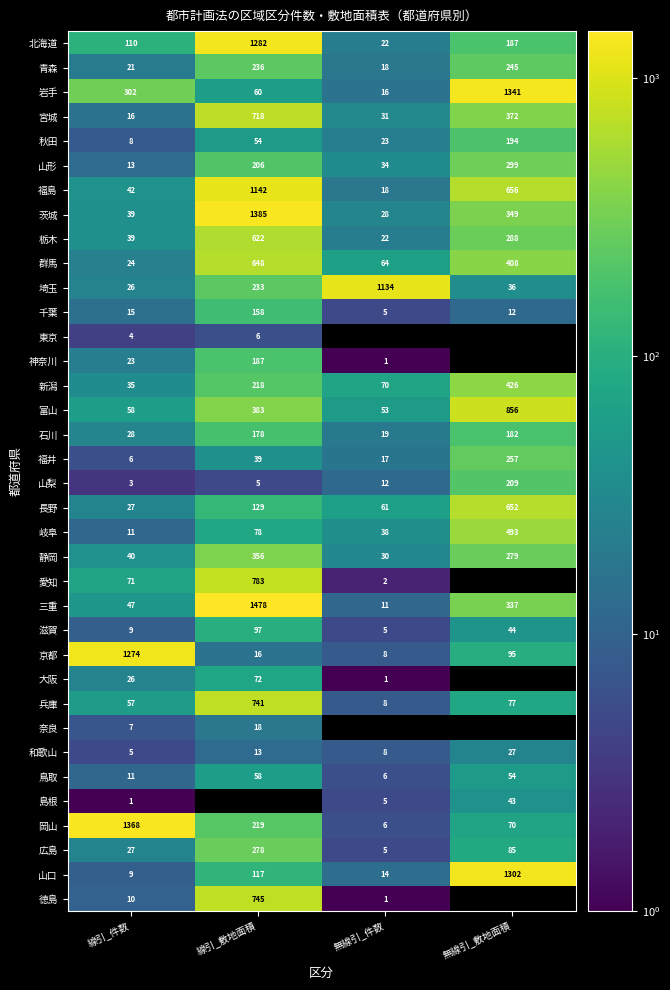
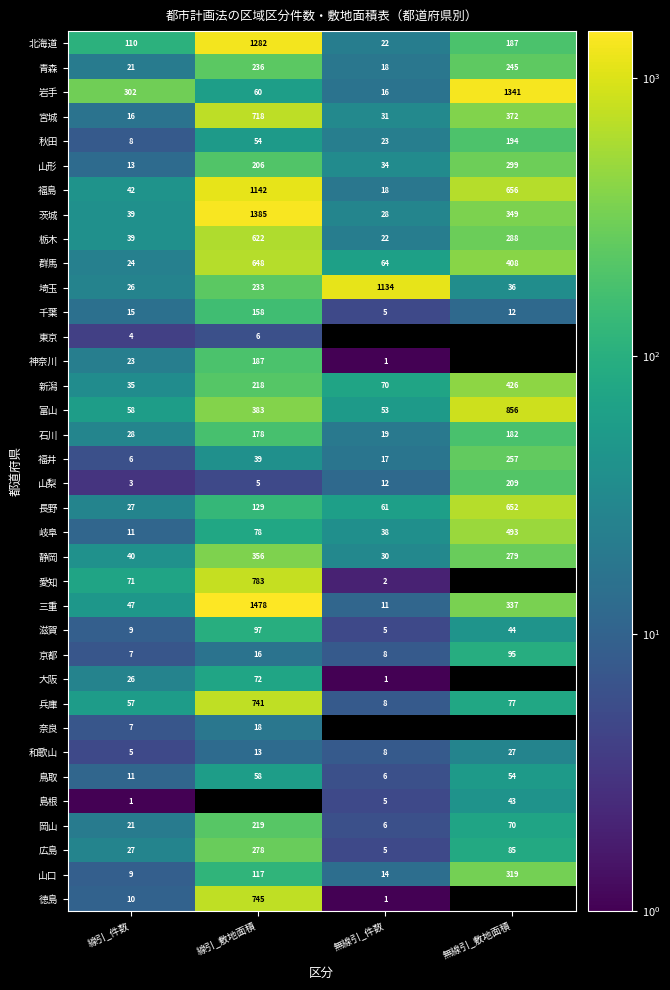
  {
    "北海道": {
      "線引_件数": 110,
      "線引_敷地面積": 1282,
      "無線引_件数": 22,
      "無線引_敷地面積": 187
    },
    "青森": {
      "線引_件数": 21,
      "線引_敷地面積": 236,
      "無線引_件数": 18,
      "無線引_敷地面積": 245
    },
    "岩手": {
      "線引_件数": 302,
      "線引_敷地面積": 60,
      "無線引_件数": 16,
      "無線引_敷地面積": 1341
    },
    "宮城": {
      "線引_件数": 16,
      "線引_敷地面積": 718,
      "無線引_件数": 31,
      "無線引_敷地面積": 372
    },
    "秋田": {
      "線引_件数": 8,
      "線引_敷地面積": 54,
      "無線引_件数": 23,
      "無線引_敷地面積": 194
    },
    "山形": {
      "線引_件数": 13,
      "線引_敷地面積": 206,
      "無線引_件数": 34,
      "無線引_敷地面積": 299
    },
    "福島": {
      "線引_件数": 42,
      "線引_敷地面積": 1142,
      "無線引_件数": 18,
      "無線引_敷地面積": 656
    },
    "茨城": {
      "線引_件数": 39,
      "線引_敷地面積": 1385,
      "無線引_件数": 28,
      "無線引_敷地面積": 349
    },
    "栃木": {
      "線引_件数": 39,
      "線引_敷地面積": 622,
      "無線引_件数": 22,
      "無線引_敷地面積": 288
    },
    "群馬": {
      "線引_件数": 24,
      "線引_敷地面積": 648,
      "無線引_件数": 64,
      "無線引_敷地面積": 408
    },
    "埼玉": {
      "線引_件数": 26,
      "線引_敷地面積": 233,
      "無線引_件数": 1134,
      "無線引_敷地面積": 36
    },
    "千葉": {
      "線引_件数": 15,
      "線引_敷地面積": 158,
      "無線引_件数": 5,
      "無線引_敷地面積": 12
    },
    "東京": {
      "線引_件数": 4,
      "線引_敷地面積": 6
    },
    "神奈川": {
      "線引_件数": 23,
      "線引_敷地面積": 187,
      "無線引_件数": 1
    },
    "新潟": {
      "線引_件数": 35,
      "線引_敷地面積": 218,
      "無線引_件数": 70,
      "無線引_敷地面積": 426
    },
    "富山": {
      "線引_件数": 58,
      "線引_敷地面積": 383,
      "無線引_件数": 53,
      "無線引_敷地面積": 856
    },
    "石川": {
      "線引_件数": 28,
      "線引_敷地面積": 178,
      "無線引_件数": 19,
      "無線引_敷地面積": 182
    },
    "福井": {
      "線引_件数": 6,
      "線引_敷地面積": 39,
      "無線引_件数": 17,
      "無線引_敷地面積": 257
    },
    "山梨": {
      "線引_件数": 3,
      "線引_敷地面積": 5,
      "無線引_件数": 12,
      "無線引_敷地面積": 209
    },
    "長野": {
      "線引_件数": 27,
      "線引_敷地面積": 129,
      "無線引_件数": 61,
      "無線引_敷地面積": 652
    },
    "岐阜": {
      "線引_件数": 11,
      "線引_敷地面積": 78,
      "無線引_件数": 38,
      "無線引_敷地面積": 493
    },
    "静岡": {
      "線引_件数": 40,
      "線引_敷地面積": 356,
      "無線引_件数": 30,
      "無線引_敷地面積": 279
    },
    "愛知": {
      "線引_件数": 71,
      "線引_敷地面積": 783,
      "無線引_件数": 2
    },
    "三重": {
      "線引_件数": 47,
      "線引_敷地面積": 1478,
      "無線引_件数": 11,
      "無線引_敷地面積": 337
    },
    "滋賀": {
      "線引_件数": 9,
      "線引_敷地面積": 97,
      "無線引_件数": 5,
      "無線引_敷地面積": 44
    },
    "京都": {
-     "線引_件数": 1274,
+     "線引_件数": 7,
      "線引_敷地面積": 16,
      "無線引_件数": 8,
      "無線引_敷地面積": 95
    },
    "大阪": {
      "線引_件数": 26,
      "線引_敷地面積": 72,
      "無線引_件数": 1
    },
    "兵庫": {
      "線引_件数": 57,
      "線引_敷地面積": 741,
      "無線引_件数": 8,
      "無線引_敷地面積": 77
    },
    "奈良": {
      "線引_件数": 7,
      "線引_敷地面積": 18
    },
    "和歌山": {
      "線引_件数": 5,
      "線引_敷地面積": 13,
      "無線引_件数": 8,
      "無線引_敷地面積": 27
    },
    "鳥取": {
      "線引_件数": 11,
      "線引_敷地面積": 58,
      "無線引_件数": 6,
      "無線引_敷地面積": 54
    },
    "島根": {
      "線引_件数": 1,
      "無線引_件数": 5,
      "無線引_敷地面積": 43
    },
    "岡山": {
-     "線引_件数": 1368,
+     "線引_件数": 21,
      "線引_敷地面積": 219,
      "無線引_件数": 6,
      "無線引_敷地面積": 70
    },
    "広島": {
      "線引_件数": 27,
      "線引_敷地面積": 278,
      "無線引_件数": 5,
      "無線引_敷地面積": 85
    },
    "山口": {
      "線引_件数": 9,
      "線引_敷地面積": 117,
      "無線引_件数": 14,
-     "無線引_敷地面積": 1302
+     "無線引_敷地面積": 319
    },
    "徳島": {
      "線引_件数": 10,
      "線引_敷地面積": 745,
      "無線引_件数": 1
    }
  }
